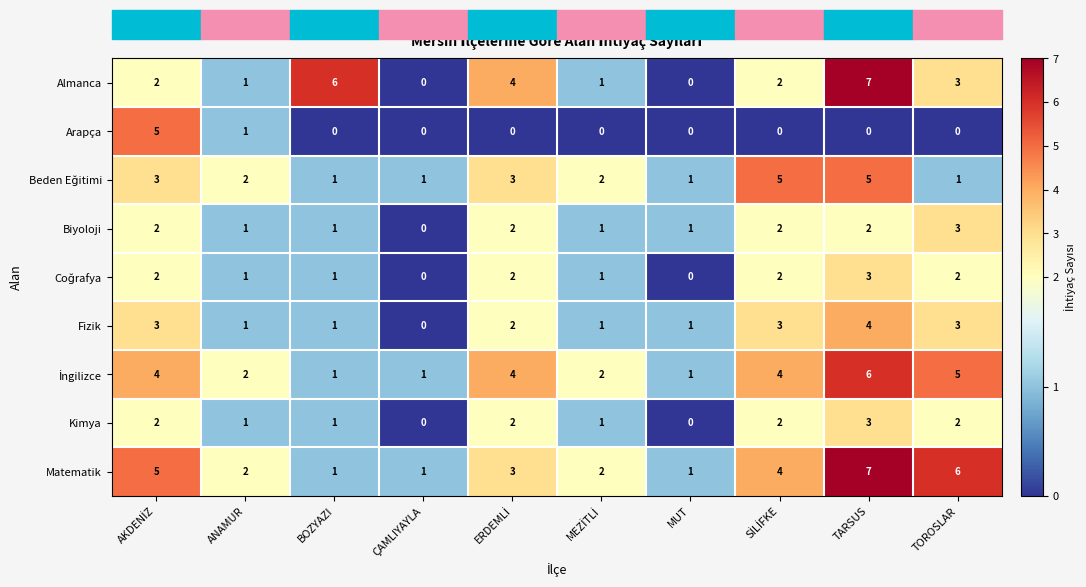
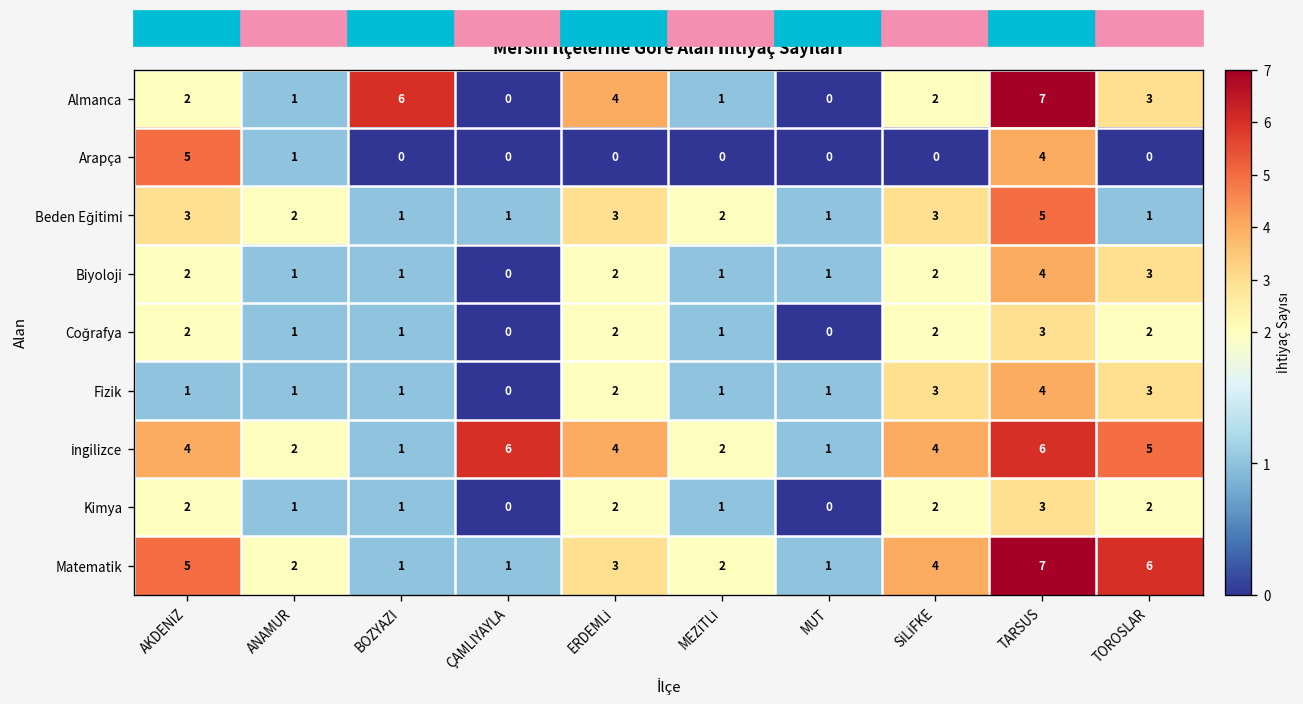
  {
    "Almanca": {
      "AKDENİZ": 2,
      "ANAMUR": 1,
      "BOZYAZI": 6,
      "ÇAMLIYAYLA": 0,
      "ERDEMLİ": 4,
      "MEZİTLİ": 1,
      "MUT": 0,
      "SİLİFKE": 2,
      "TARSUS": 7,
      "TOROSLAR": 3
    },
    "Arapça": {
      "AKDENİZ": 5,
      "ANAMUR": 1,
      "BOZYAZI": 0,
      "ÇAMLIYAYLA": 0,
      "ERDEMLİ": 0,
      "MEZİTLİ": 0,
      "MUT": 0,
      "SİLİFKE": 0,
-     "TARSUS": 0,
+     "TARSUS": 4,
      "TOROSLAR": 0
    },
    "Beden Eğitimi": {
      "AKDENİZ": 3,
      "ANAMUR": 2,
      "BOZYAZI": 1,
      "ÇAMLIYAYLA": 1,
      "ERDEMLİ": 3,
      "MEZİTLİ": 2,
      "MUT": 1,
-     "SİLİFKE": 5,
+     "SİLİFKE": 3,
      "TARSUS": 5,
      "TOROSLAR": 1
    },
    "Biyoloji": {
      "AKDENİZ": 2,
      "ANAMUR": 1,
      "BOZYAZI": 1,
      "ÇAMLIYAYLA": 0,
      "ERDEMLİ": 2,
      "MEZİTLİ": 1,
      "MUT": 1,
      "SİLİFKE": 2,
-     "TARSUS": 2,
+     "TARSUS": 4,
      "TOROSLAR": 3
    },
    "Coğrafya": {
      "AKDENİZ": 2,
      "ANAMUR": 1,
      "BOZYAZI": 1,
      "ÇAMLIYAYLA": 0,
      "ERDEMLİ": 2,
      "MEZİTLİ": 1,
      "MUT": 0,
      "SİLİFKE": 2,
      "TARSUS": 3,
      "TOROSLAR": 2
    },
    "Fizik": {
-     "AKDENİZ": 3,
+     "AKDENİZ": 1,
      "ANAMUR": 1,
      "BOZYAZI": 1,
      "ÇAMLIYAYLA": 0,
      "ERDEMLİ": 2,
      "MEZİTLİ": 1,
      "MUT": 1,
      "SİLİFKE": 3,
      "TARSUS": 4,
      "TOROSLAR": 3
    },
    "İngilizce": {
      "AKDENİZ": 4,
      "ANAMUR": 2,
      "BOZYAZI": 1,
-     "ÇAMLIYAYLA": 1,
+     "ÇAMLIYAYLA": 6,
      "ERDEMLİ": 4,
      "MEZİTLİ": 2,
      "MUT": 1,
      "SİLİFKE": 4,
      "TARSUS": 6,
      "TOROSLAR": 5
    },
    "Kimya": {
      "AKDENİZ": 2,
      "ANAMUR": 1,
      "BOZYAZI": 1,
      "ÇAMLIYAYLA": 0,
      "ERDEMLİ": 2,
      "MEZİTLİ": 1,
      "MUT": 0,
      "SİLİFKE": 2,
      "TARSUS": 3,
      "TOROSLAR": 2
    },
    "Matematik": {
      "AKDENİZ": 5,
      "ANAMUR": 2,
      "BOZYAZI": 1,
      "ÇAMLIYAYLA": 1,
      "ERDEMLİ": 3,
      "MEZİTLİ": 2,
      "MUT": 1,
      "SİLİFKE": 4,
      "TARSUS": 7,
      "TOROSLAR": 6
    }
  }
